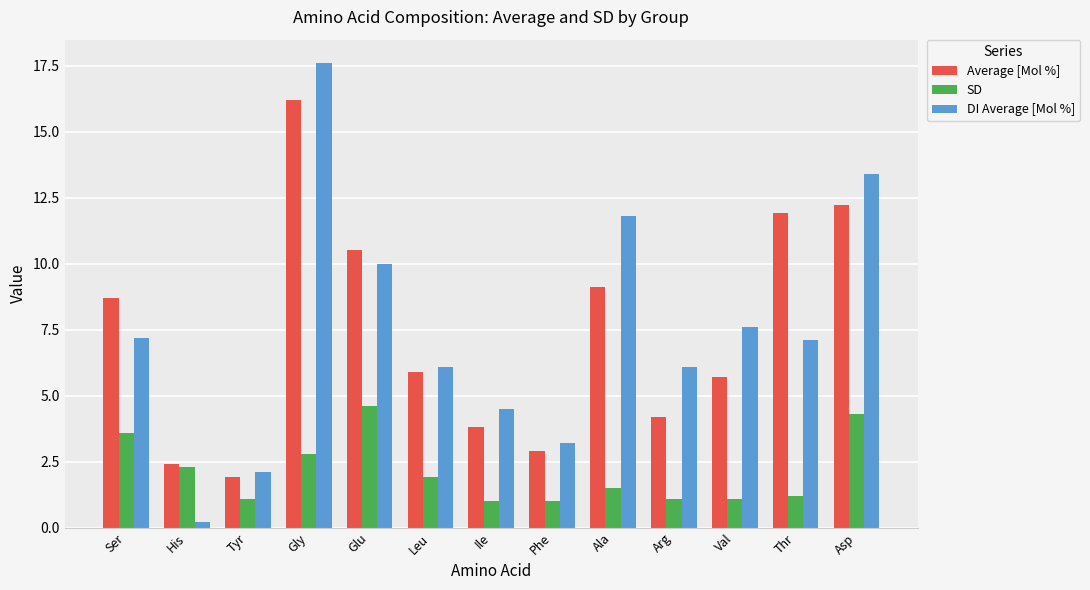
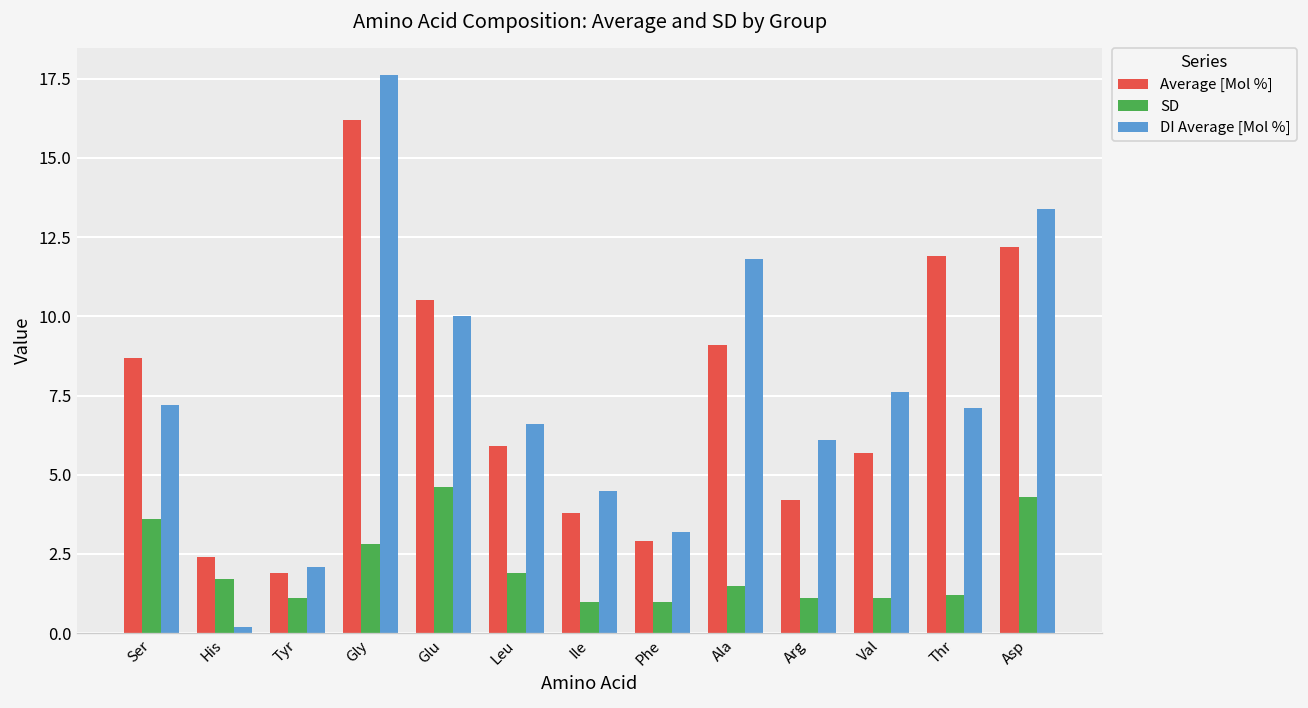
  {
    "Average [Mol %]": {
      "Ser": 8.7,
      "His": 2.4,
      "Tyr": 1.9,
      "Gly": 16.2,
      "Glu": 10.5,
      "Leu": 5.9,
      "Ile": 3.8,
      "Phe": 2.9,
      "Ala": 9.1,
      "Arg": 4.2,
      "Val": 5.7,
      "Thr": 11.9,
      "Asp": 12.2
    },
    "SD": {
      "Ser": 3.6,
-     "His": 2.3,
+     "His": 1.7,
      "Tyr": 1.1,
      "Gly": 2.8,
      "Glu": 4.6,
      "Leu": 1.9,
      "Ile": 1.0,
      "Phe": 1.0,
      "Ala": 1.5,
      "Arg": 1.1,
      "Val": 1.1,
      "Thr": 1.2,
      "Asp": 4.3
    },
    "DI Average [Mol %]": {
      "Ser": 7.2,
      "His": 0.2,
      "Tyr": 2.1,
      "Gly": 17.6,
      "Glu": 10.0,
-     "Leu": 6.1,
+     "Leu": 6.6,
      "Ile": 4.5,
      "Phe": 3.2,
      "Ala": 11.8,
      "Arg": 6.1,
      "Val": 7.6,
      "Thr": 7.1,
      "Asp": 13.4
    }
  }
